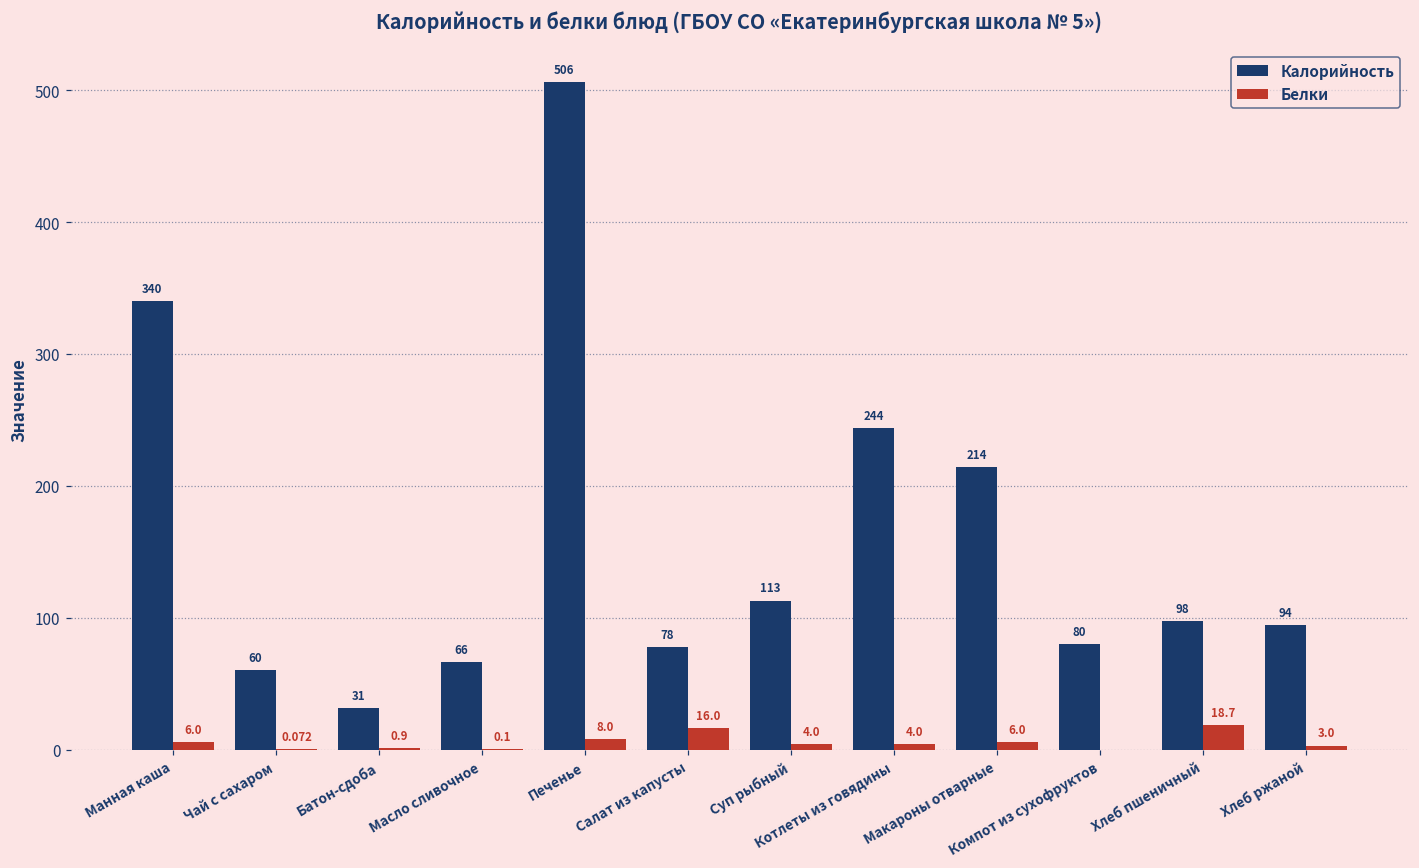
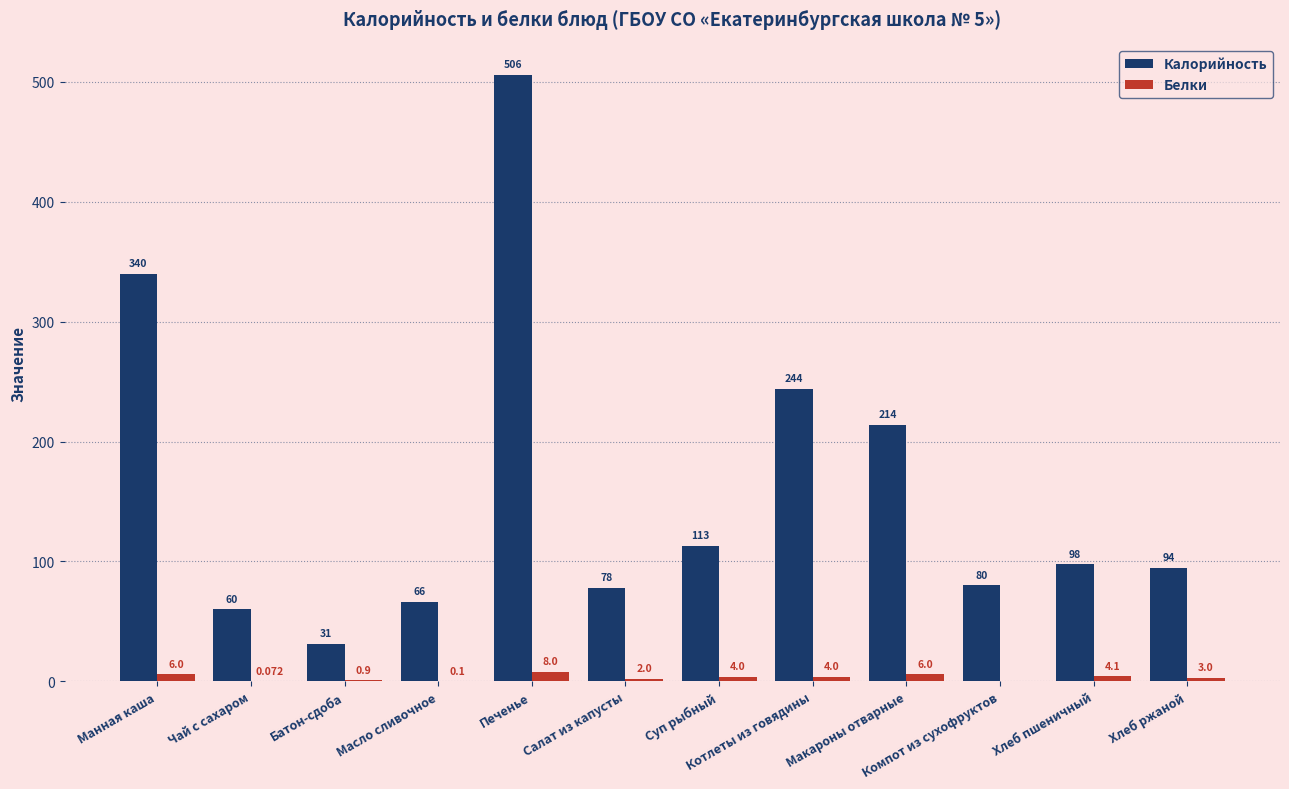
  {
    "Калорийность": {
      "Манная каша": 340,
      "Чай с сахаром": 60,
      "Батон-сдоба": 31,
      "Масло сливочное": 66,
      "Печенье": 506,
      "Салат из капусты": 78,
      "Суп рыбный": 113,
      "Котлеты из говядины": 244,
      "Макароны отварные": 214,
      "Компот из сухофруктов": 80,
      "Хлеб пшеничный": 98,
      "Хлеб ржаной": 94
    },
    "Белки": {
      "Манная каша": 6.0,
      "Чай с сахаром": 0.072,
      "Батон-сдоба": 0.9,
      "Масло сливочное": 0.1,
      "Печенье": 8.0,
-     "Салат из капусты": 16.0,
+     "Салат из капусты": 2.0,
      "Суп рыбный": 4.0,
      "Котлеты из говядины": 4.0,
      "Макароны отварные": 6.0,
-     "Хлеб пшеничный": 18.7,
+     "Хлеб пшеничный": 4.1,
      "Хлеб ржаной": 3.0
    }
  }
